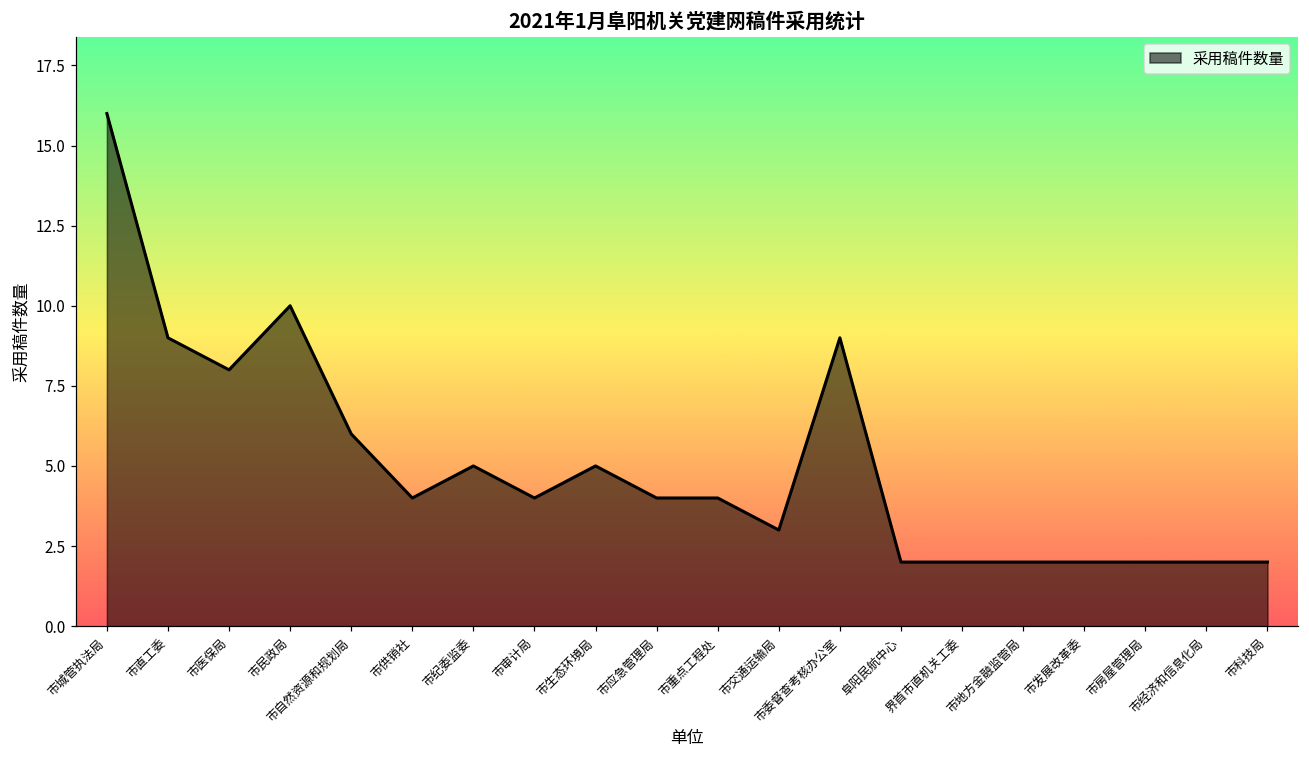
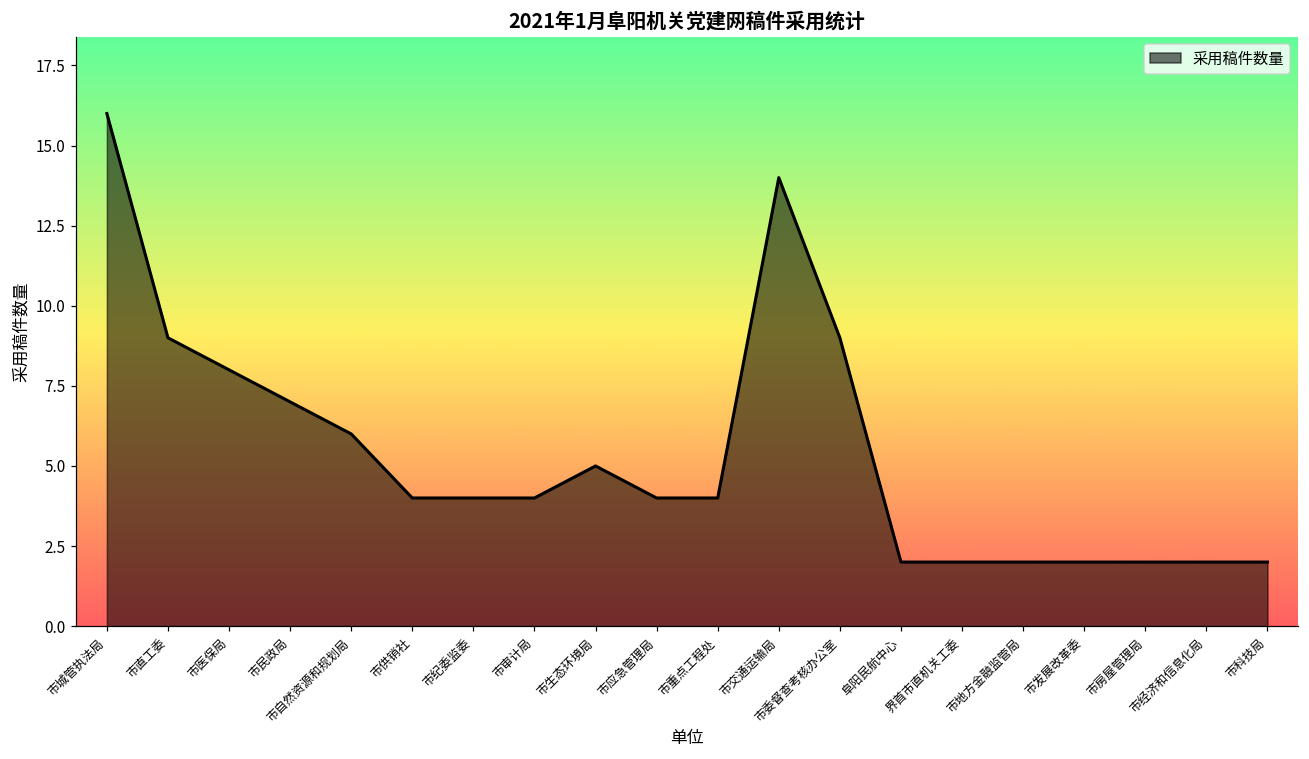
  {
    "市城管执法局": 16,
    "市直工委": 9,
    "市医保局": 8,
-   "市民政局": 10,
+   "市民政局": 7,
    "市自然资源和规划局": 6,
    "市供销社": 4,
-   "市纪委监委": 5,
+   "市纪委监委": 4,
    "市审计局": 4,
    "市生态环境局": 5,
    "市应急管理局": 4,
    "市重点工程处": 4,
-   "市交通运输局": 3,
+   "市交通运输局": 14,
    "市委督查考核办公室": 9,
    "阜阳民航中心": 2,
    "界首市直机关工委": 2,
    "市地方金融监管局": 2,
    "市发展改革委": 2,
    "市房屋管理局": 2,
    "市经济和信息化局": 2,
    "市科技局": 2
  }
